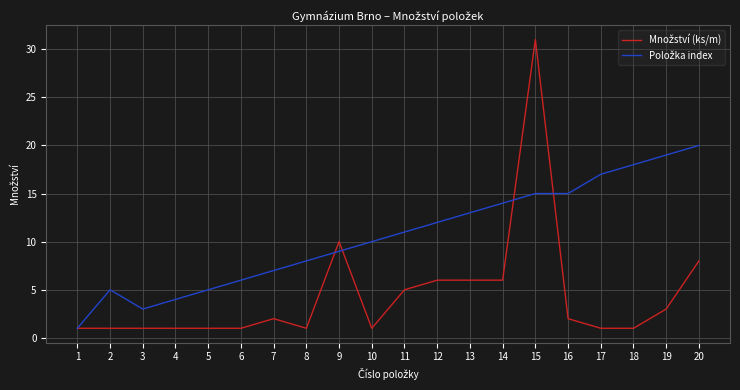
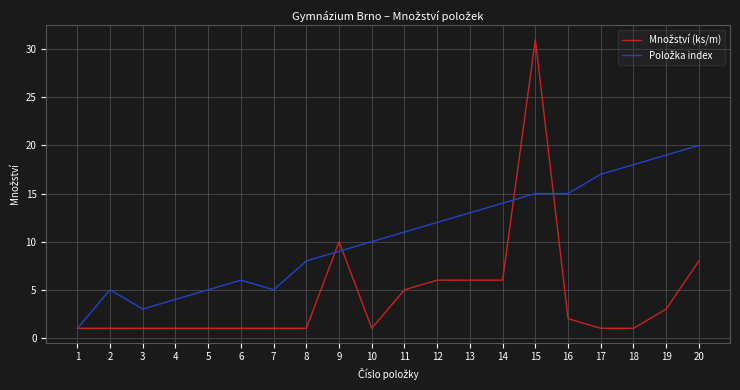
  {
    "Množství (ks/m)": {
      "2": 1,
      "3": 1,
      "4": 1,
      "5": 1,
      "6": 1,
-     "7": 2,
+     "7": 1,
      "8": 1,
      "9": 10,
      "10": 1,
      "11": 5,
      "12": 6,
      "13": 6,
      "14": 6,
      "15": 31,
      "16": 2,
      "17": 1,
      "18": 1,
      "19": 3,
      "20": 8
    },
    "Položka index": {
      "2": 5,
      "3": 3,
      "4": 4,
      "5": 5,
      "6": 6,
-     "7": 7,
+     "7": 5,
      "8": 8,
      "9": 9,
      "10": 10,
      "11": 11,
      "12": 12,
      "13": 13,
      "14": 14,
      "15": 15,
      "16": 15,
      "17": 17,
      "18": 18,
      "19": 19,
      "20": 20
    }
  }
